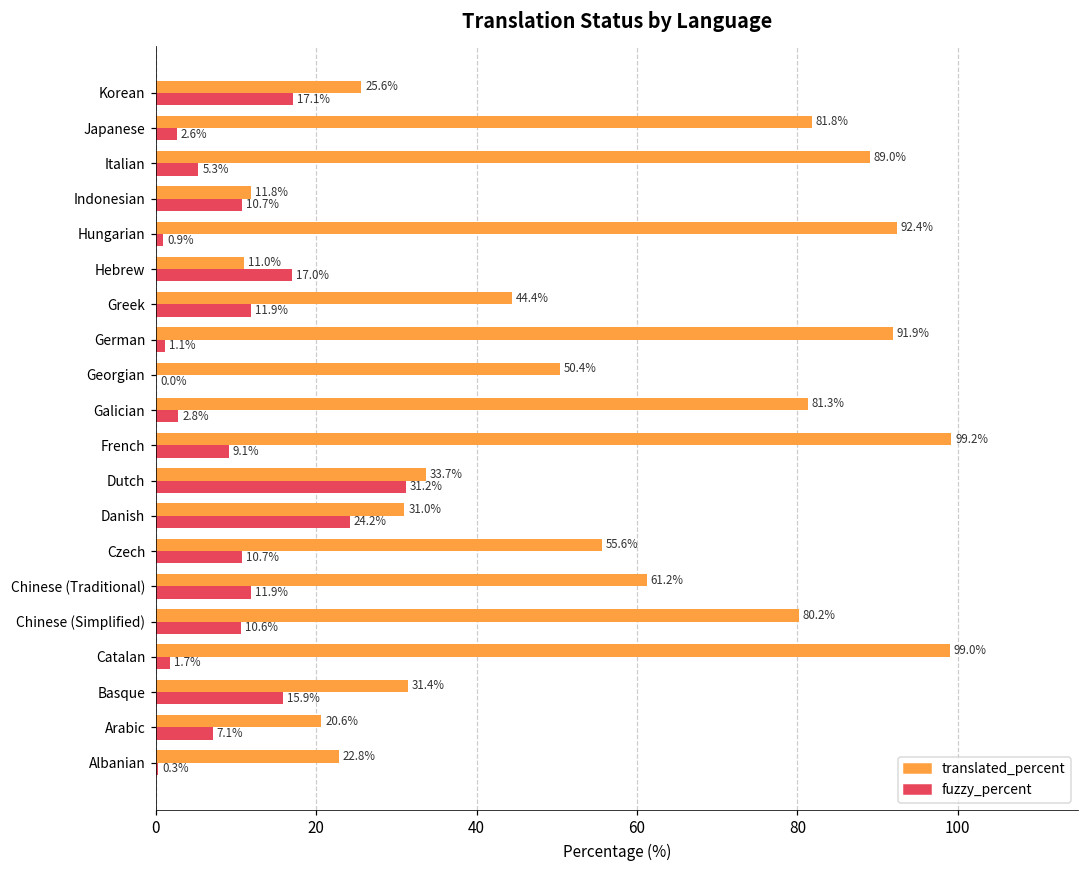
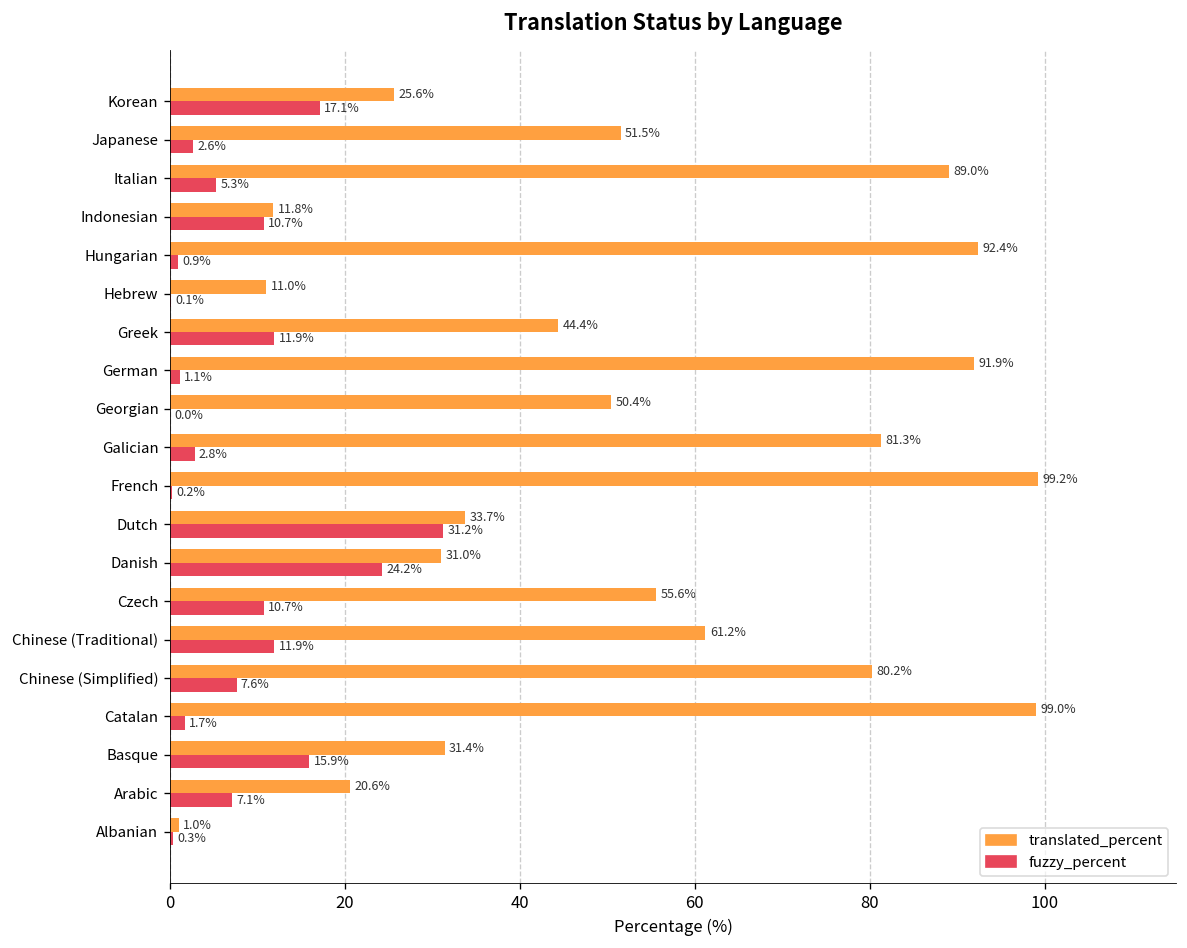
  {
    "translated_percent": {
      "Korean": "25.6%",
-     "Japanese": "81.8%",
+     "Japanese": "51.5%",
      "Italian": "89.0%",
      "Indonesian": "11.8%",
      "Hungarian": "92.4%",
      "Hebrew": "11.0%",
      "Greek": "44.4%",
      "German": "91.9%",
      "Georgian": "50.4%",
      "Galician": "81.3%",
      "French": "99.2%",
      "Dutch": "33.7%",
      "Danish": "31.0%",
      "Czech": "55.6%",
      "Chinese (Traditional)": "61.2%",
      "Chinese (Simplified)": "80.2%",
      "Catalan": "99.0%",
      "Basque": "31.4%",
      "Arabic": "20.6%",
-     "Albanian": "22.8%"
+     "Albanian": "1.0%"
    },
    "fuzzy_percent": {
      "Korean": "17.1%",
      "Japanese": "2.6%",
      "Italian": "5.3%",
      "Indonesian": "10.7%",
      "Hungarian": "0.9%",
-     "Hebrew": "17.0%",
+     "Hebrew": "0.1%",
      "Greek": "11.9%",
      "German": "1.1%",
      "Georgian": "0.0%",
      "Galician": "2.8%",
-     "French": "9.1%",
+     "French": "0.2%",
      "Dutch": "31.2%",
      "Danish": "24.2%",
      "Czech": "10.7%",
      "Chinese (Traditional)": "11.9%",
-     "Chinese (Simplified)": "10.6%",
+     "Chinese (Simplified)": "7.6%",
      "Catalan": "1.7%",
      "Basque": "15.9%",
      "Arabic": "7.1%",
      "Albanian": "0.3%"
    }
  }
